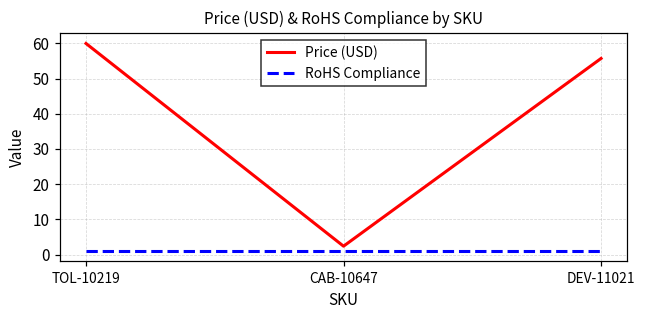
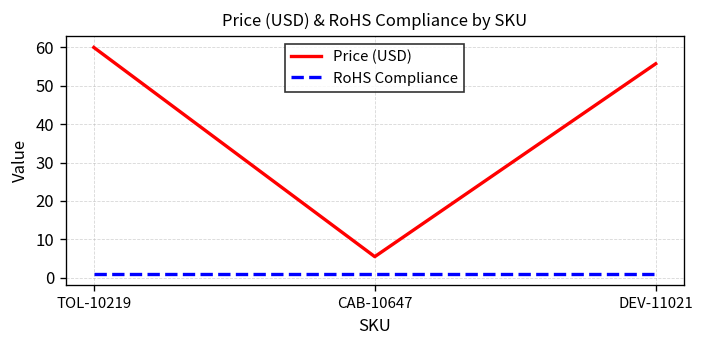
  {
    "Price (USD)": {
      "TOL-10219": 60,
-     "CAB-10647": 2,
+     "CAB-10647": 6,
      "DEV-11021": 56
    },
    "RoHS Compliance": {
      "TOL-10219": 1,
      "CAB-10647": 1,
      "DEV-11021": 1
    }
  }
